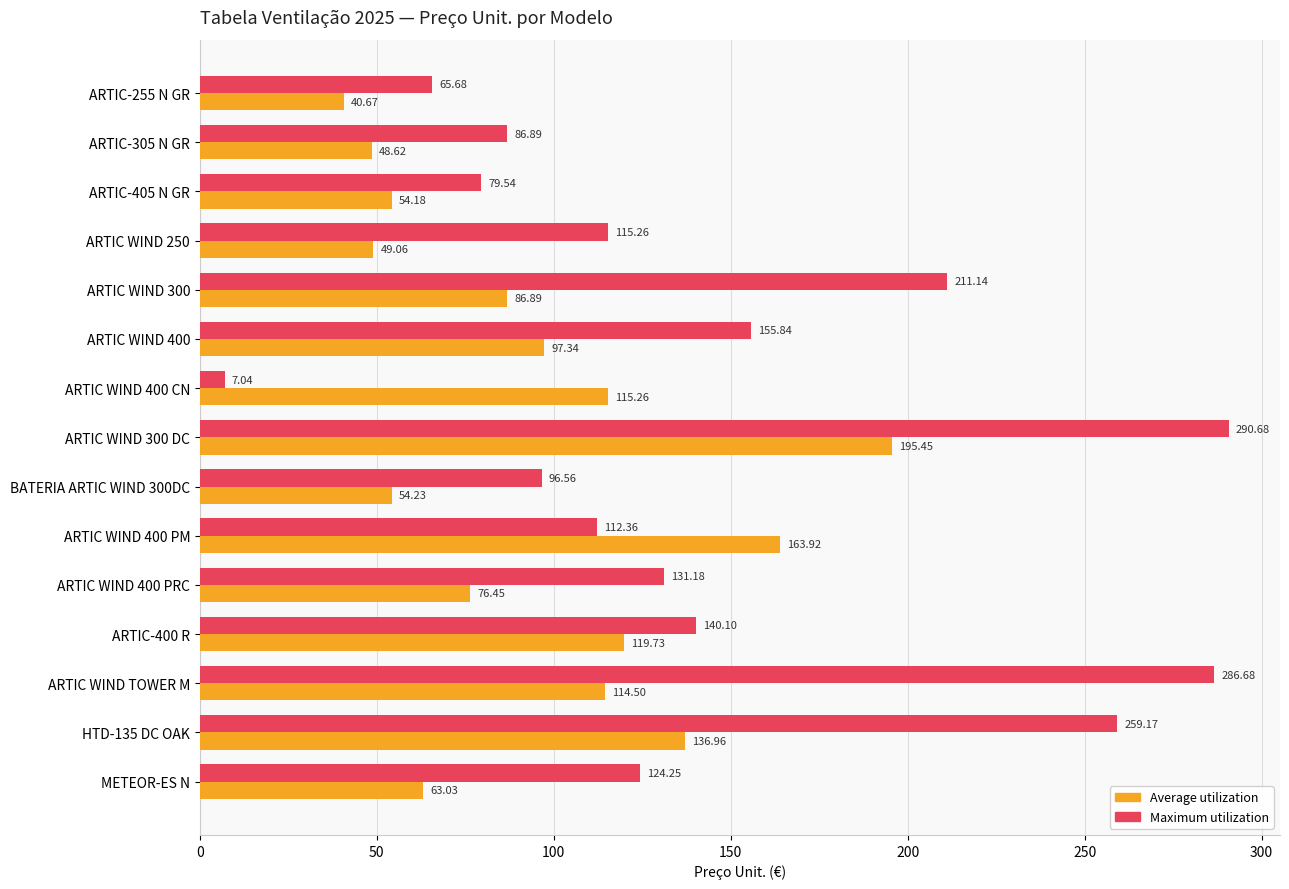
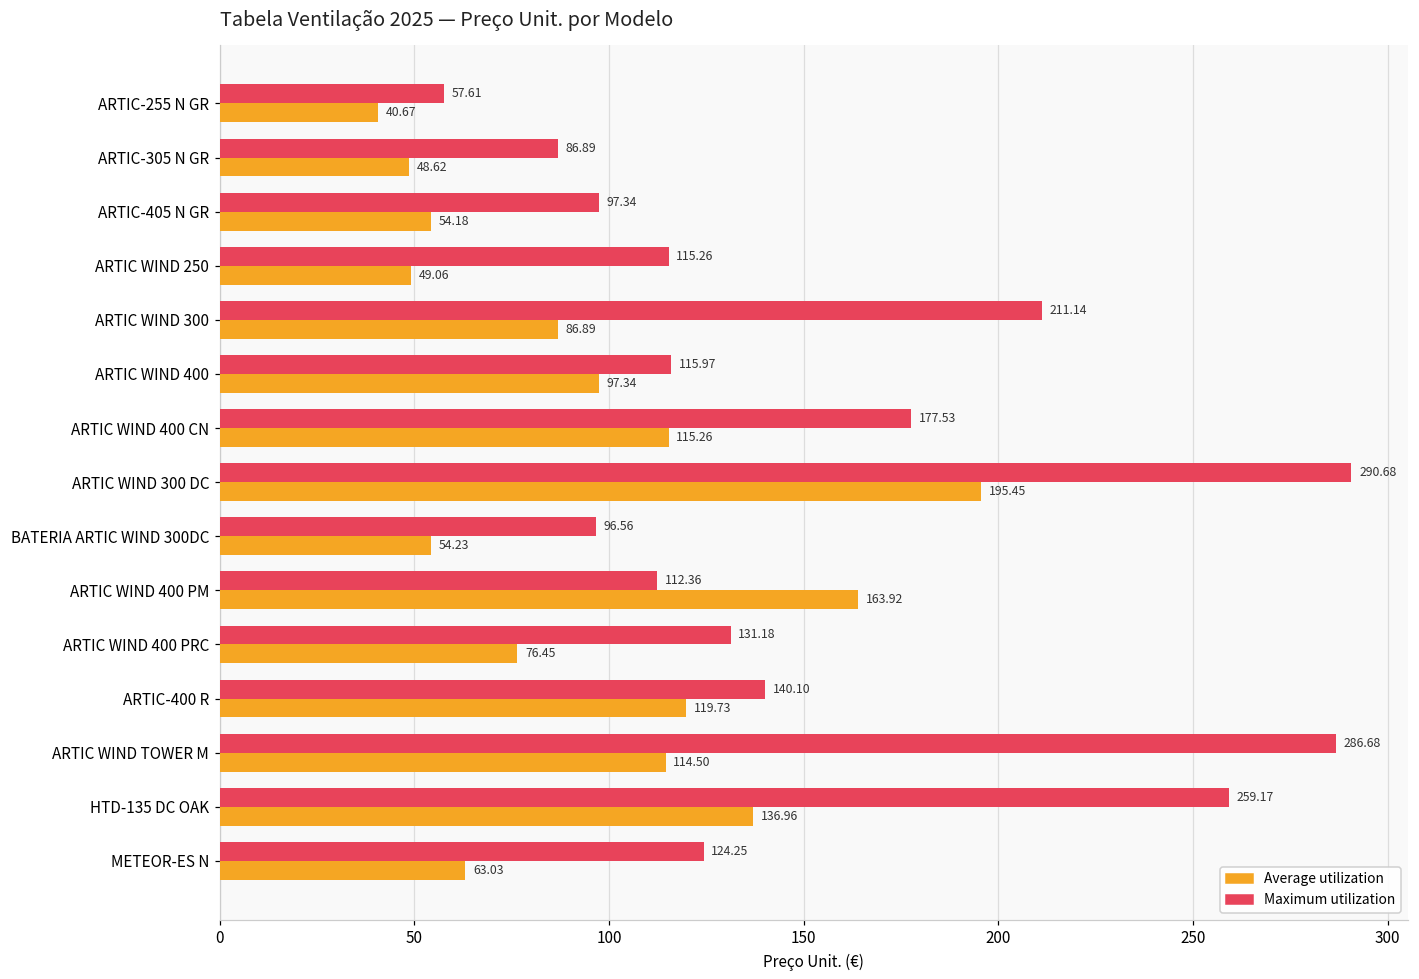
  {
    "Average utilization": {
      "ARTIC-255 N GR": 40.67,
      "ARTIC-305 N GR": 48.62,
      "ARTIC-405 N GR": 54.18,
      "ARTIC WIND 250": 49.06,
      "ARTIC WIND 300": 86.89,
      "ARTIC WIND 400": 97.34,
      "ARTIC WIND 400 CN": 115.26,
      "ARTIC WIND 300 DC": 195.45,
      "BATERIA ARTIC WIND 300DC": 54.23,
      "ARTIC WIND 400 PM": 163.92,
      "ARTIC WIND 400 PRC": 76.45,
      "ARTIC-400 R": 119.73,
      "ARTIC WIND TOWER M": 114.50,
      "HTD-135 DC OAK": 136.96,
      "METEOR-ES N": 63.03
    },
    "Maximum utilization": {
-     "ARTIC-255 N GR": 65.68,
+     "ARTIC-255 N GR": 57.61,
      "ARTIC-305 N GR": 86.89,
-     "ARTIC-405 N GR": 79.54,
+     "ARTIC-405 N GR": 97.34,
      "ARTIC WIND 250": 115.26,
      "ARTIC WIND 300": 211.14,
-     "ARTIC WIND 400": 155.84,
-     "ARTIC WIND 400 CN": 7.04,
+     "ARTIC WIND 400": 115.97,
+     "ARTIC WIND 400 CN": 177.53,
      "ARTIC WIND 300 DC": 290.68,
      "BATERIA ARTIC WIND 300DC": 96.56,
      "ARTIC WIND 400 PM": 112.36,
      "ARTIC WIND 400 PRC": 131.18,
      "ARTIC-400 R": 140.10,
      "ARTIC WIND TOWER M": 286.68,
      "HTD-135 DC OAK": 259.17,
      "METEOR-ES N": 124.25
    }
  }
